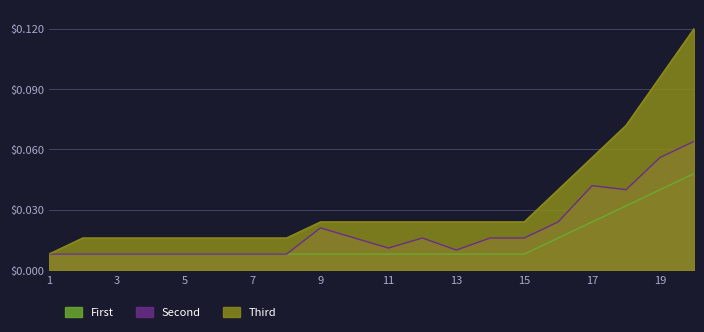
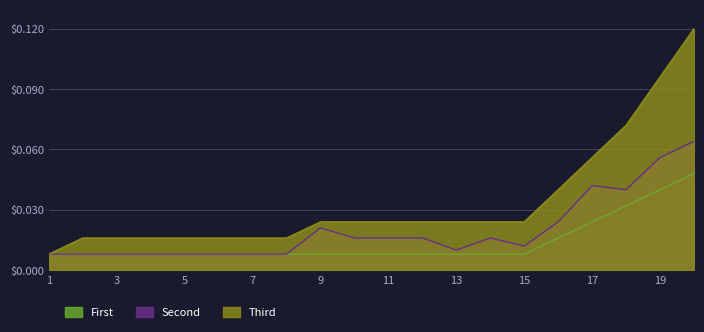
  {
    "Second": {
      "9": "$0.021",
-     "11": "$0.011",
+     "11": "$0.016",
      "13": "$0.010",
-     "15": "$0.016",
+     "15": "$0.012",
      "17": "$0.042",
      "19": "$0.056"
    }
  }
